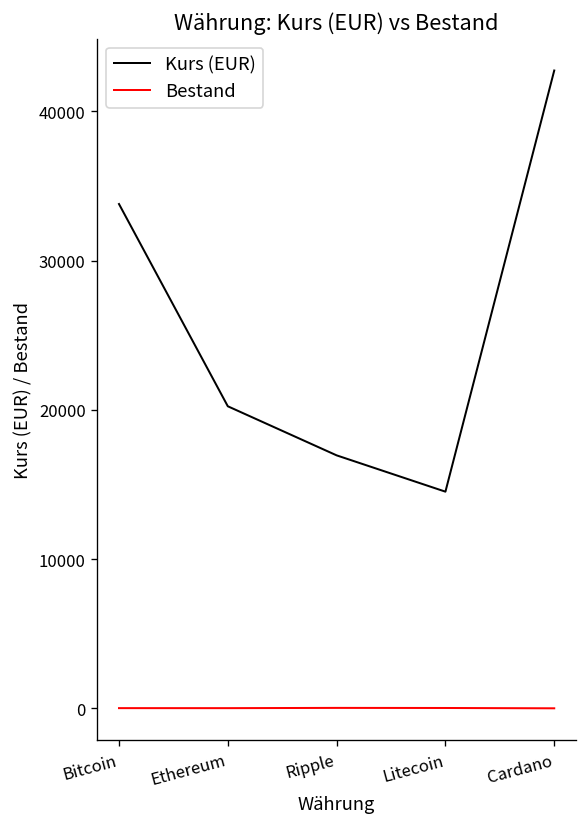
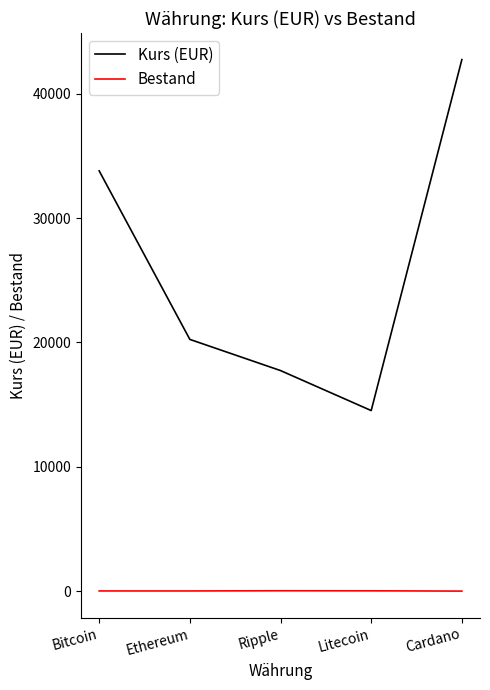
  {
    "Kurs (EUR)": {
      "Bitcoin": 33800,
      "Ethereum": 20200,
-     "Ripple": 17000,
+     "Ripple": 17700,
      "Litecoin": 14500,
      "Cardano": 42700
    },
    "Bestand": {
      "Bitcoin": 0,
      "Ethereum": 0,
      "Ripple": 0,
      "Litecoin": 0,
      "Cardano": 0
    }
  }
